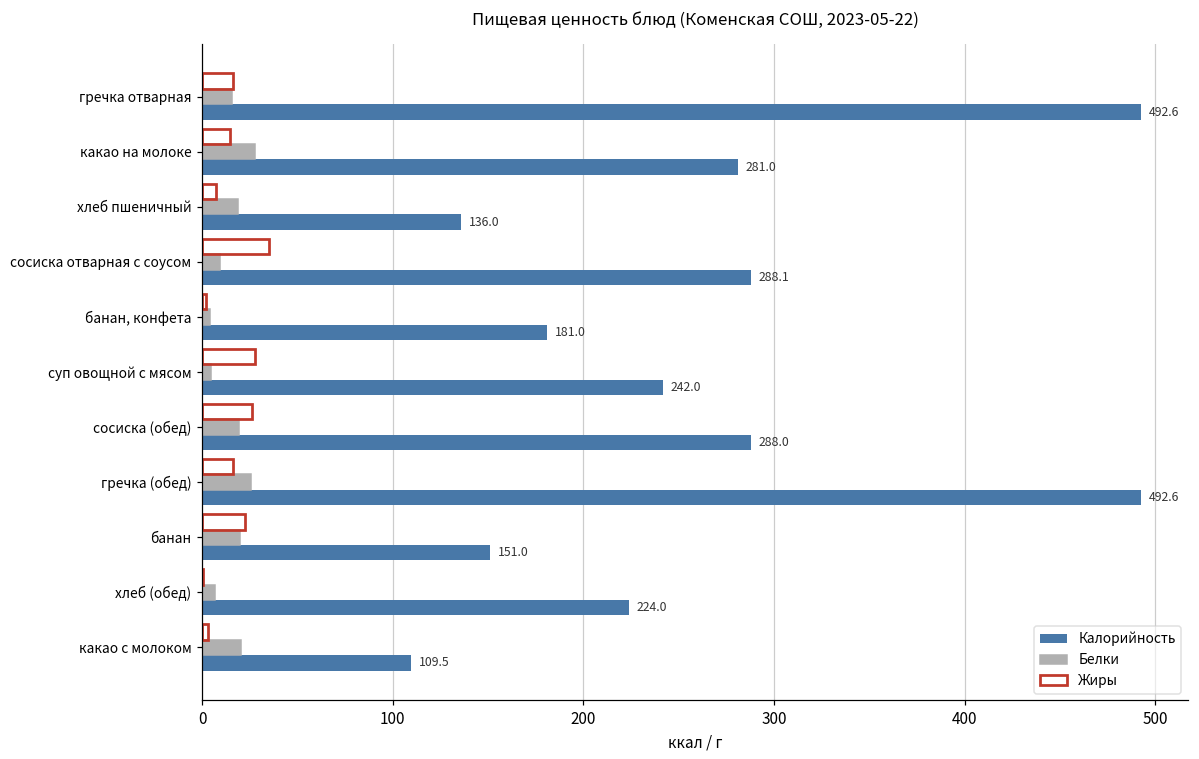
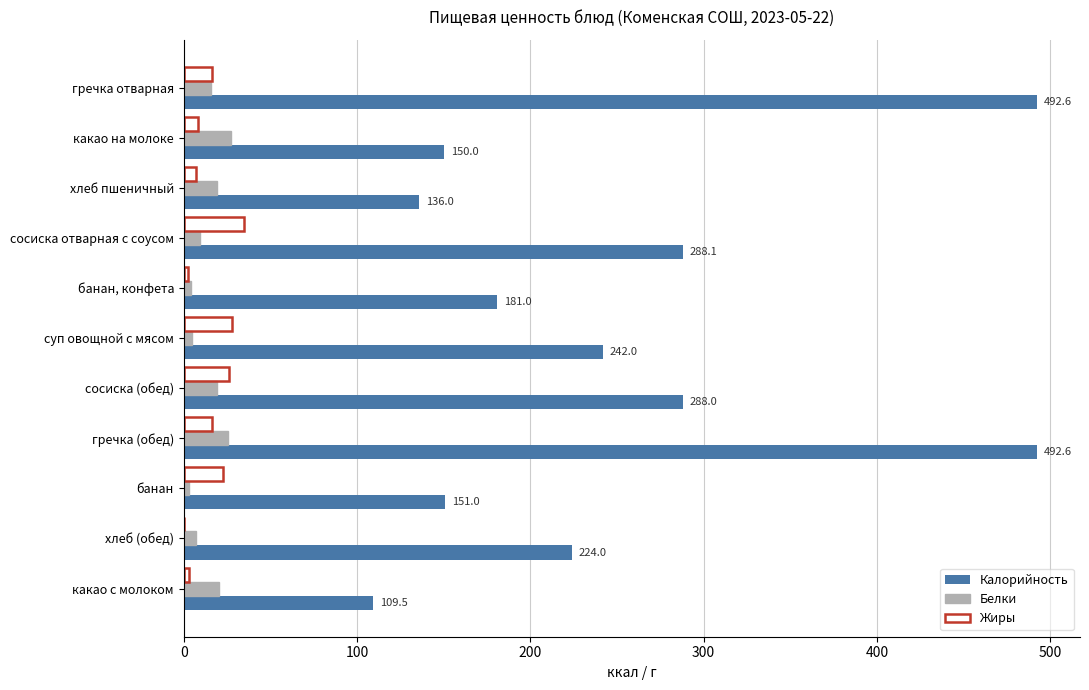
  {
    "Калорийность": {
      "гречка отварная": 492.6,
-     "какао на молоке": 281.0,
+     "какао на молоке": 150.0,
      "хлеб пшеничный": 136.0,
      "сосиска отварная с соусом": 288.1,
      "банан, конфета": 181.0,
      "суп овощной с мясом": 242.0,
      "сосиска (обед)": 288.0,
      "гречка (обед)": 492.6,
      "банан": 151.0,
      "хлеб (обед)": 224.0,
      "какао с молоком": 109.5
    },
    "Белки": {
      "гречка отварная": 16,
      "какао на молоке": 28,
      "хлеб пшеничный": 19,
      "сосиска отварная с соусом": 9,
      "банан, конфета": 4,
      "суп овощной с мясом": 5,
      "сосиска (обед)": 19,
      "гречка (обед)": 25,
-     "банан": 20,
+     "банан": 3,
      "хлеб (обед)": 7,
      "какао с молоком": 20
    },
    "Жиры": {
      "гречка отварная": 16,
-     "какао на молоке": 14,
+     "какао на молоке": 8,
      "хлеб пшеничный": 7,
      "сосиска отварная с соусом": 35,
      "банан, конфета": 2,
      "суп овощной с мясом": 28,
      "сосиска (обед)": 26,
      "гречка (обед)": 16,
      "банан": 23,
      "какао с молоком": 3
    }
  }
